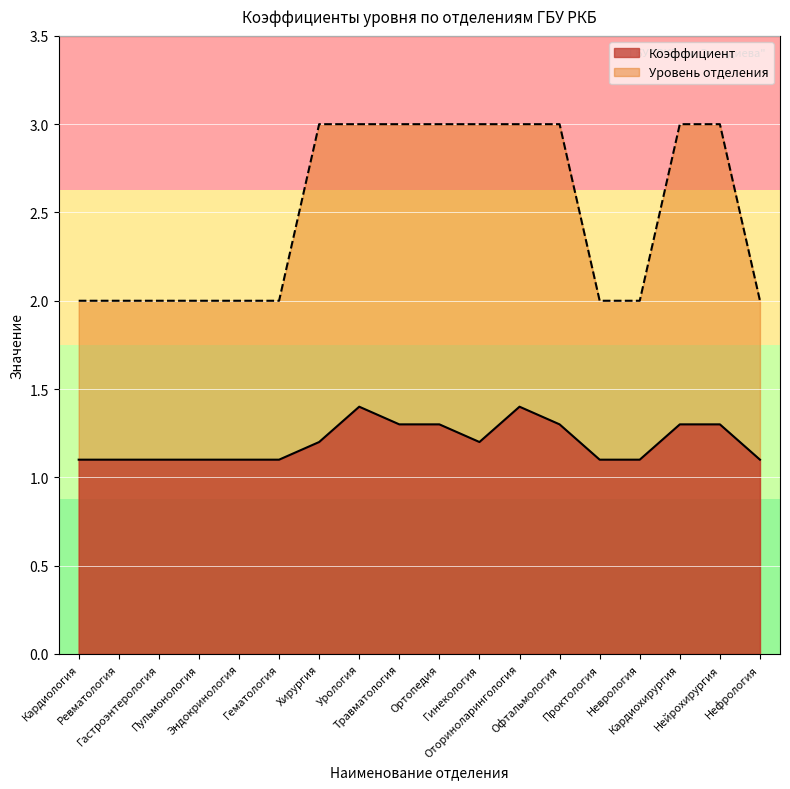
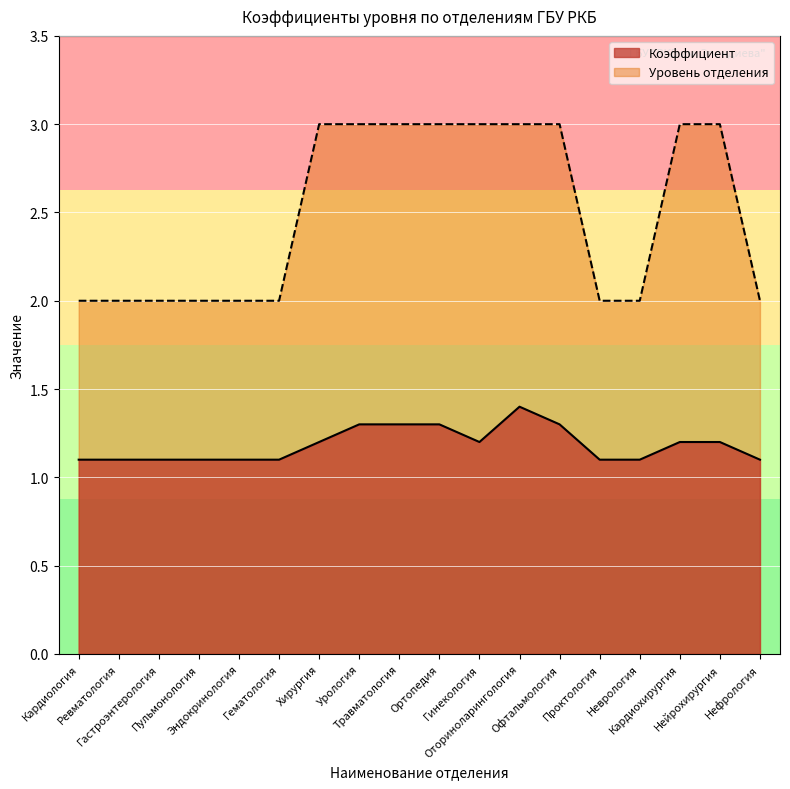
  {
    "Коэффициент": {
      "Кардиология": 1.1,
      "Ревматология": 1.1,
      "Гастроэнтерология": 1.1,
      "Пульмонология": 1.1,
      "Эндокринология": 1.1,
      "Гематология": 1.1,
      "Хирургия": 1.2,
-     "Урология": 1.4,
+     "Урология": 1.3,
      "Травматология": 1.3,
      "Ортопедия": 1.3,
      "Гинекология": 1.2,
      "Оториноларингология": 1.4,
      "Офтальмология": 1.3,
      "Проктология": 1.1,
      "Неврология": 1.1,
-     "Кардиохирургия": 1.3,
-     "Нейрохирургия": 1.3,
+     "Кардиохирургия": 1.2,
+     "Нейрохирургия": 1.2,
      "Нефрология": 1.1
    },
    "Уровень отделения": {
      "Кардиология": 2.0,
      "Ревматология": 2.0,
      "Гастроэнтерология": 2.0,
      "Пульмонология": 2.0,
      "Эндокринология": 2.0,
      "Гематология": 2.0,
      "Хирургия": 3.0,
      "Урология": 3.0,
      "Травматология": 3.0,
      "Ортопедия": 3.0,
      "Гинекология": 3.0,
      "Оториноларингология": 3.0,
      "Офтальмология": 3.0,
      "Проктология": 2.0,
      "Неврология": 2.0,
      "Кардиохирургия": 3.0,
      "Нейрохирургия": 3.0,
      "Нефрология": 2.0
    }
  }
